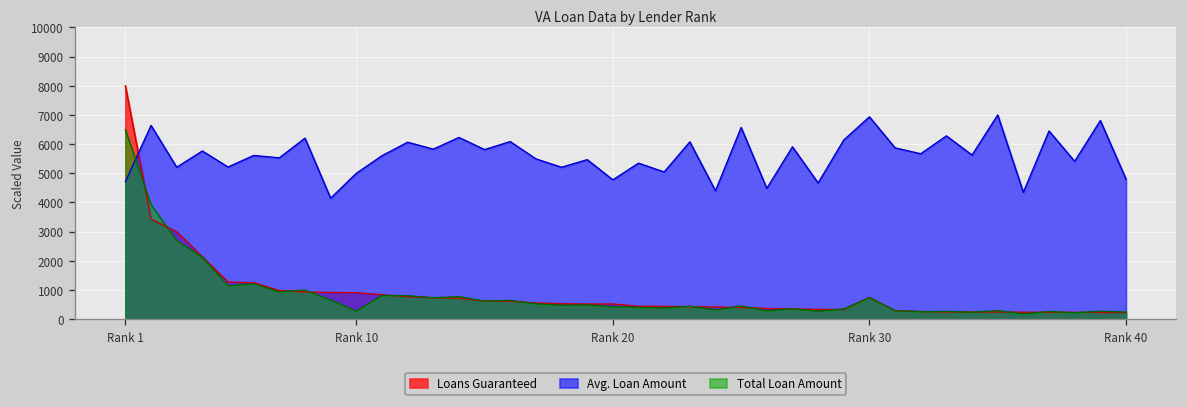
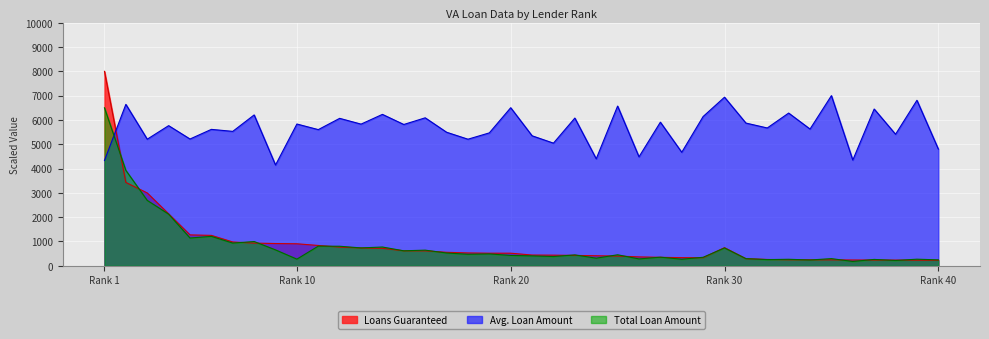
  {
    "Loans Guaranteed": {
      "Rank 1": 8000,
      "Rank 10": 900
    },
    "Avg. Loan Amount": {
-     "Rank 1": 4700,
-     "Rank 10": 5000,
-     "Rank 20": 4800,
+     "Rank 1": 4300,
+     "Rank 10": 5800,
+     "Rank 20": 6500,
      "Rank 30": 6900,
      "Rank 40": 4800
    },
    "Total Loan Amount": {
      "Rank 1": 6500,
      "Rank 10": 300
    }
  }
